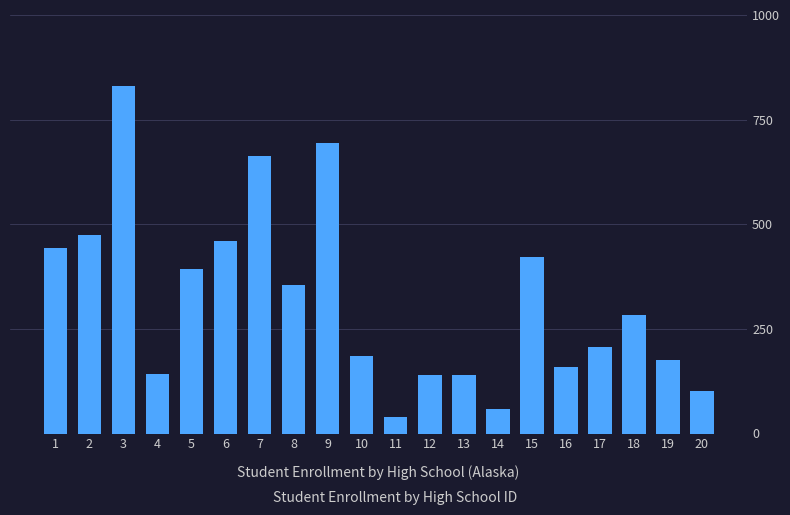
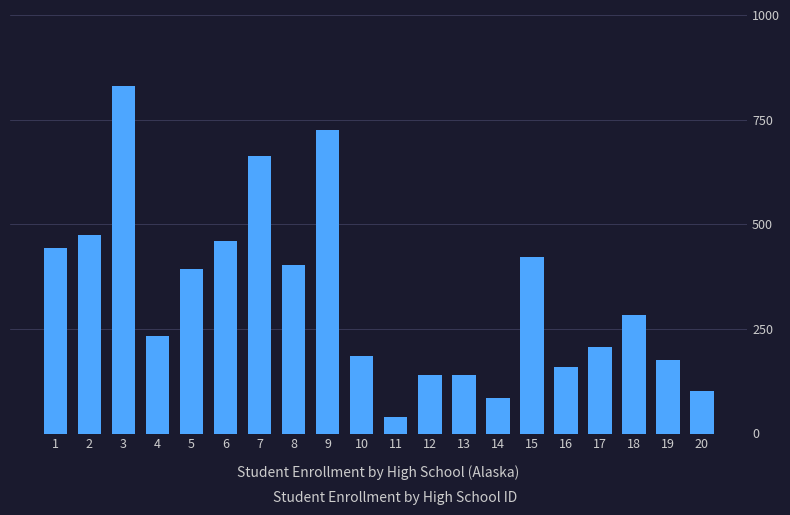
  {
    "1": 440,
    "2": 480,
    "3": 830,
-   "4": 140,
+   "4": 230,
    "5": 390,
    "6": 460,
    "7": 660,
-   "8": 360,
-   "9": 700,
+   "8": 400,
+   "9": 730,
    "10": 190,
    "11": 40,
    "12": 140,
    "13": 140,
-   "14": 60,
+   "14": 90,
    "15": 420,
    "16": 160,
    "17": 210,
    "18": 280,
    "19": 180,
    "20": 100
  }
